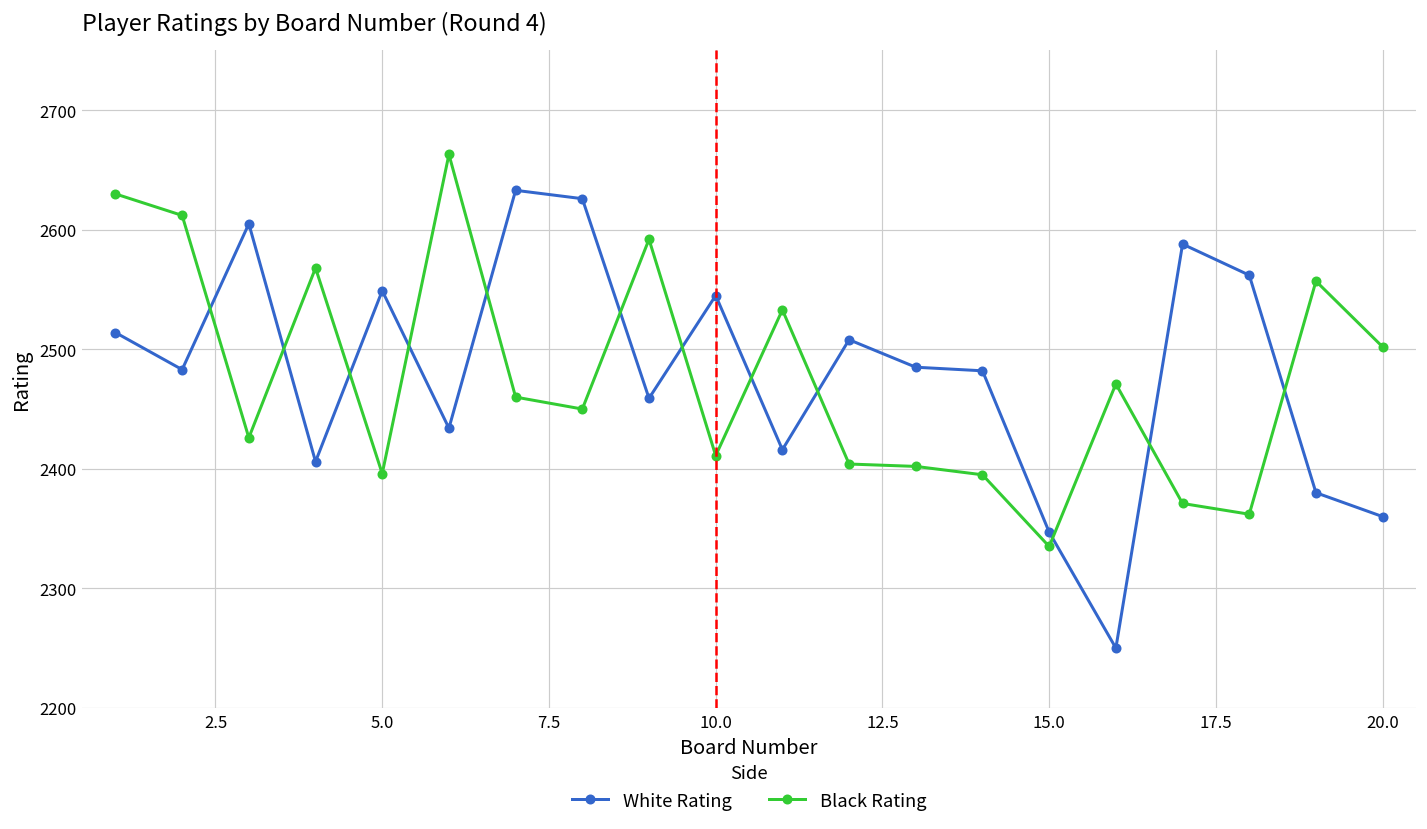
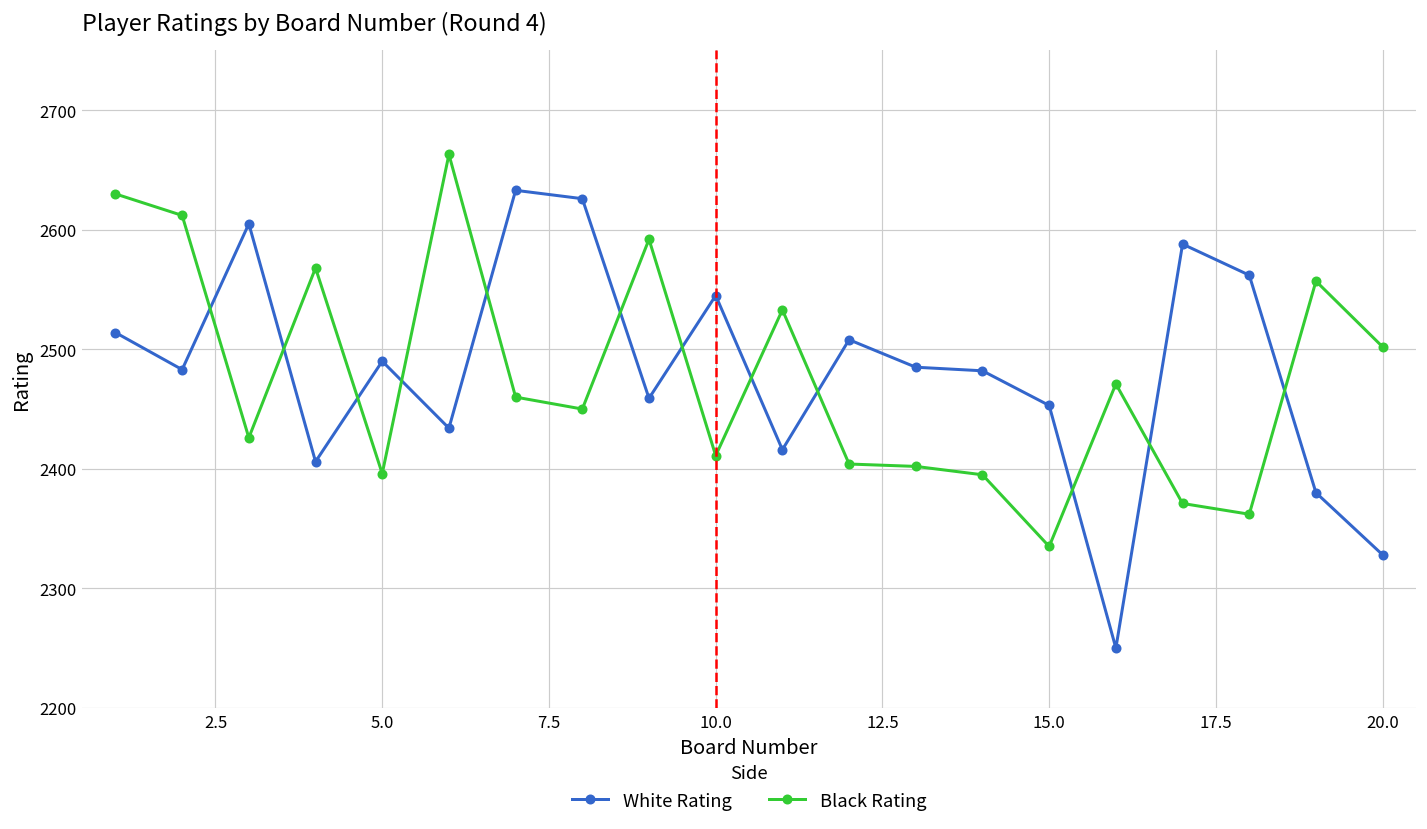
  {
    "White Rating": {
-     "5.0": 2550,
+     "5.0": 2490,
      "10.0": 2550,
-     "15.0": 2350,
-     "20.0": 2360
+     "15.0": 2450,
+     "20.0": 2330
    },
    "Black Rating": {
      "5.0": 2400,
      "10.0": 2410,
      "15.0": 2340,
      "20.0": 2500
    }
  }
